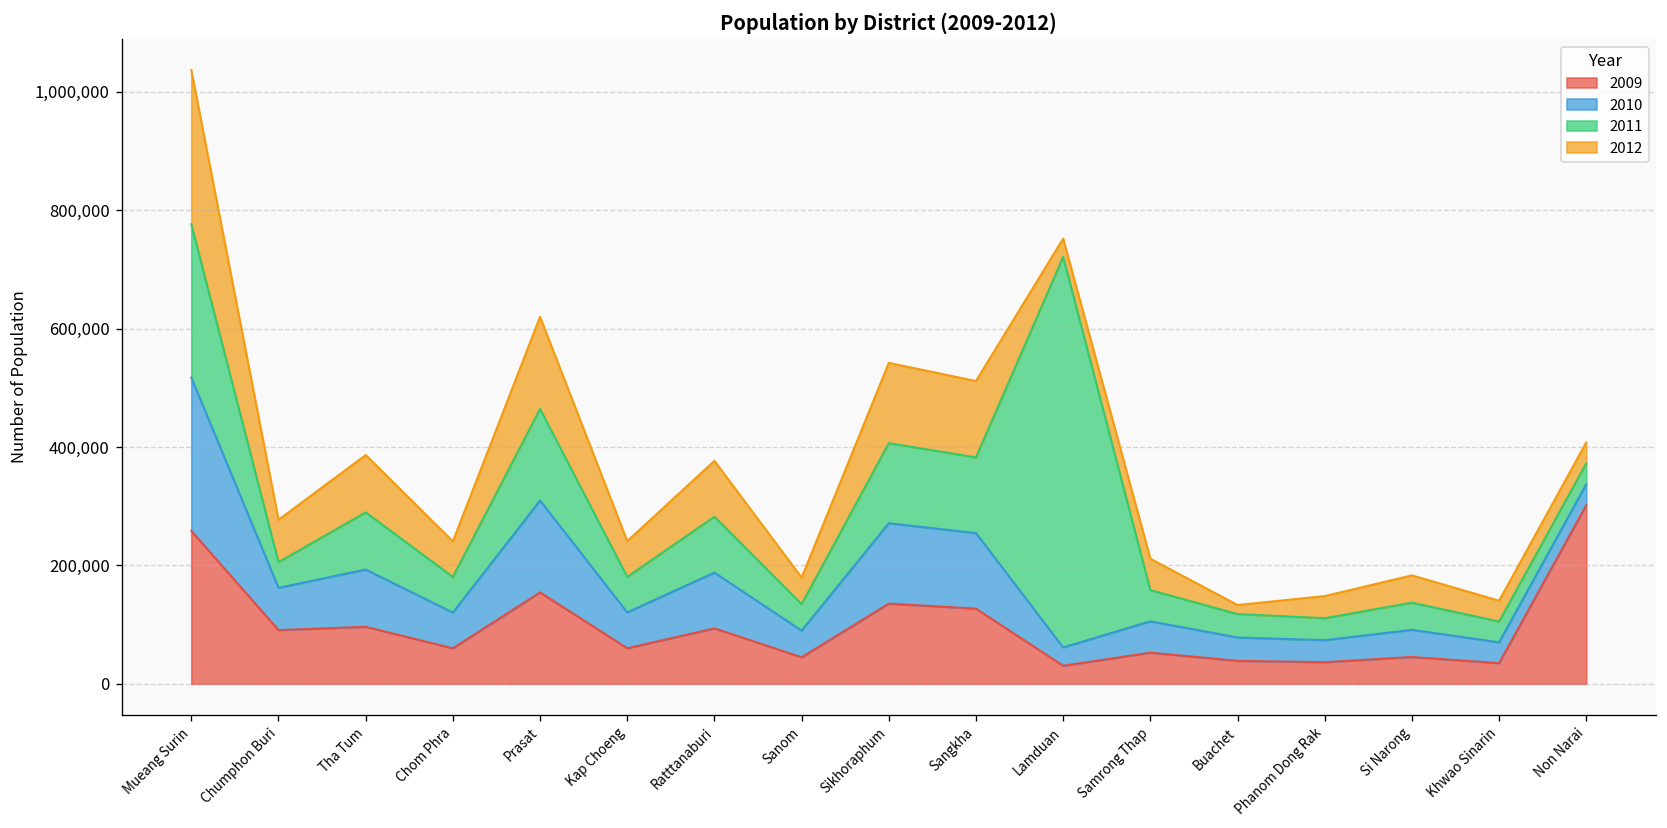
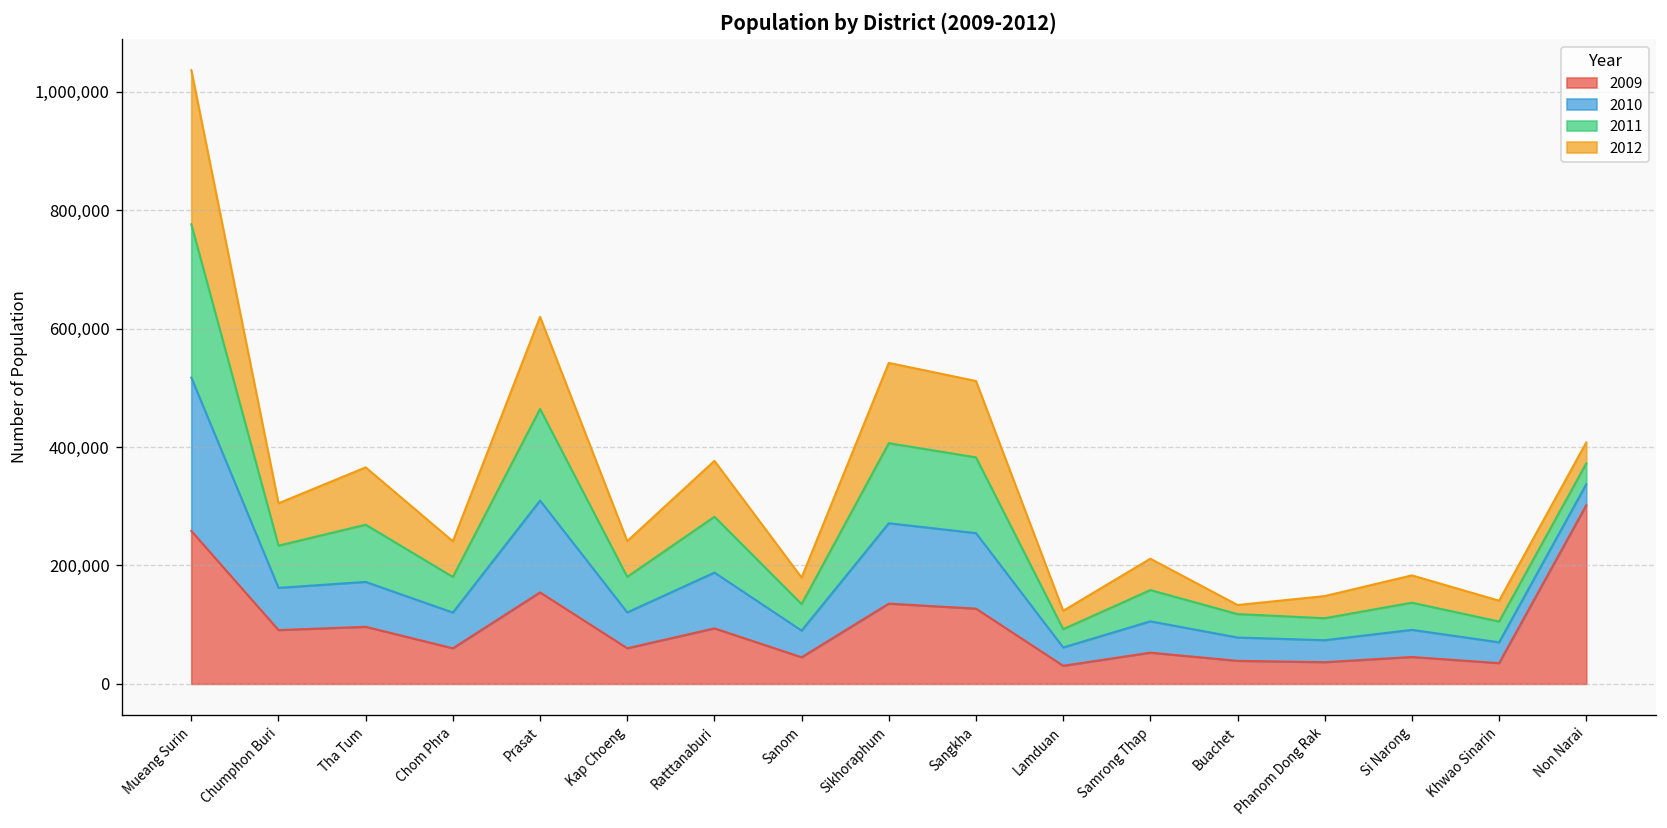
  {
    "2009": {
      "Mueang Surin": "260,000",
      "Chumphon Buri": "90,000",
      "Tha Tum": "100,000",
      "Chom Phra": "60,000",
      "Prasat": "150,000",
      "Kap Choeng": "60,000",
      "Ratttanaburi": "90,000",
      "Sanom": "50,000",
      "Sikhoraphum": "140,000",
      "Sangkha": "130,000",
      "Lamduan": "30,000",
      "Samrong Thap": "50,000",
      "Buachet": "40,000",
      "Phanom Dong Rak": "40,000",
      "Si Narong": "50,000",
      "Khwao Sinarin": "40,000",
      "Non Narai": "300,000"
    },
    "2010": {
      "Mueang Surin": "260,000",
      "Chumphon Buri": "70,000",
-     "Tha Tum": "100,000",
+     "Tha Tum": "80,000",
      "Chom Phra": "60,000",
      "Prasat": "160,000",
      "Kap Choeng": "60,000",
      "Ratttanaburi": "90,000",
      "Sanom": "40,000",
      "Sikhoraphum": "140,000",
      "Sangkha": "130,000",
      "Lamduan": "30,000",
      "Samrong Thap": "50,000",
      "Buachet": "40,000",
      "Phanom Dong Rak": "40,000",
      "Si Narong": "50,000",
      "Khwao Sinarin": "40,000",
      "Non Narai": "40,000"
    },
    "2011": {
      "Mueang Surin": "260,000",
-     "Chumphon Buri": "40,000",
+     "Chumphon Buri": "70,000",
      "Tha Tum": "100,000",
      "Chom Phra": "60,000",
      "Prasat": "150,000",
      "Kap Choeng": "60,000",
      "Ratttanaburi": "90,000",
      "Sanom": "40,000",
      "Sikhoraphum": "140,000",
      "Sangkha": "130,000",
-     "Lamduan": "660,000",
+     "Lamduan": "30,000",
      "Samrong Thap": "50,000",
      "Buachet": "40,000",
      "Phanom Dong Rak": "40,000",
      "Si Narong": "50,000",
      "Khwao Sinarin": "40,000",
      "Non Narai": "40,000"
    },
    "2012": {
      "Mueang Surin": "260,000",
      "Chumphon Buri": "70,000",
      "Tha Tum": "100,000",
      "Chom Phra": "60,000",
      "Prasat": "160,000",
      "Kap Choeng": "60,000",
      "Ratttanaburi": "90,000",
      "Sanom": "40,000",
      "Sikhoraphum": "140,000",
      "Sangkha": "130,000",
      "Lamduan": "30,000",
      "Samrong Thap": "50,000",
      "Buachet": "20,000",
      "Phanom Dong Rak": "40,000",
      "Si Narong": "50,000",
      "Khwao Sinarin": "40,000",
      "Non Narai": "40,000"
    }
  }
